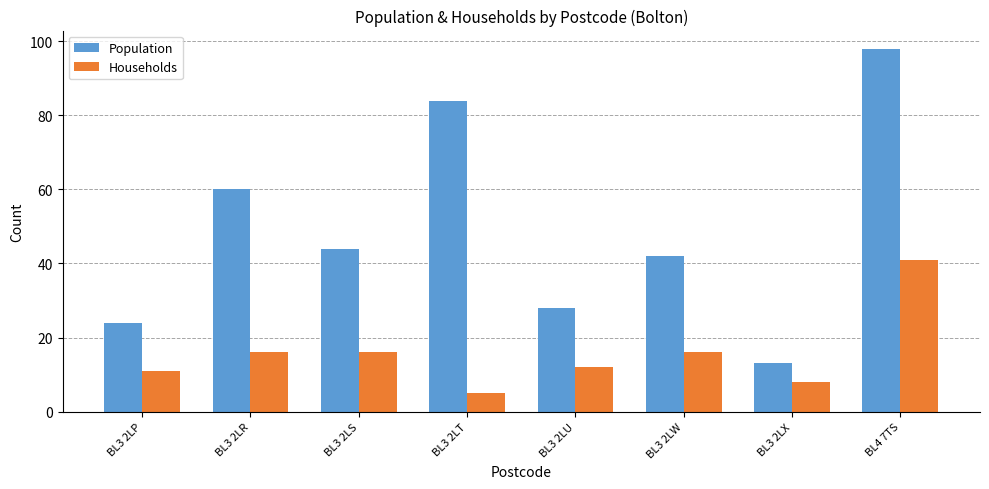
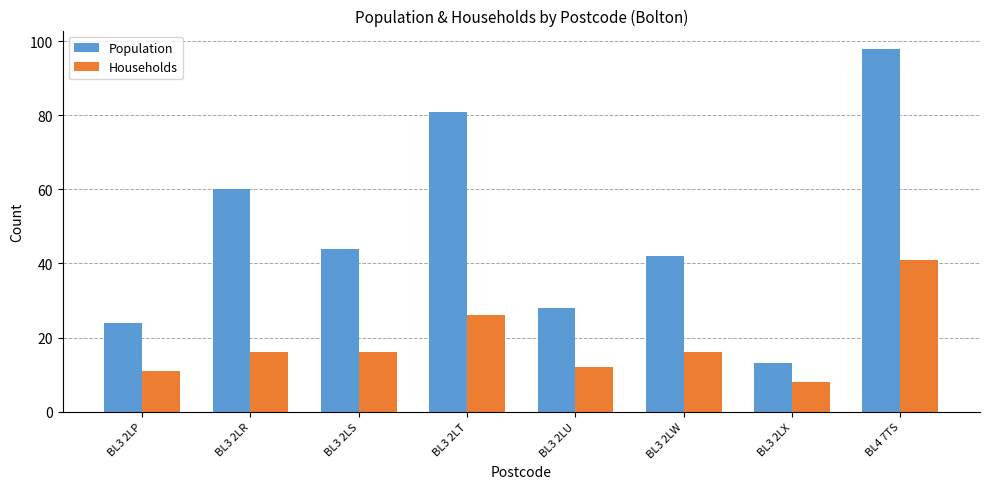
  {
    "Population": {
      "BL3 2LP": 24,
      "BL3 2LR": 60,
      "BL3 2LS": 44,
-     "BL3 2LT": 84,
+     "BL3 2LT": 81,
      "BL3 2LU": 28,
      "BL3 2LW": 42,
      "BL3 2LX": 13,
      "BL4 7TS": 98
    },
    "Households": {
      "BL3 2LP": 11,
      "BL3 2LR": 16,
      "BL3 2LS": 16,
-     "BL3 2LT": 5,
+     "BL3 2LT": 26,
      "BL3 2LU": 12,
      "BL3 2LW": 16,
      "BL3 2LX": 8,
      "BL4 7TS": 41
    }
  }
